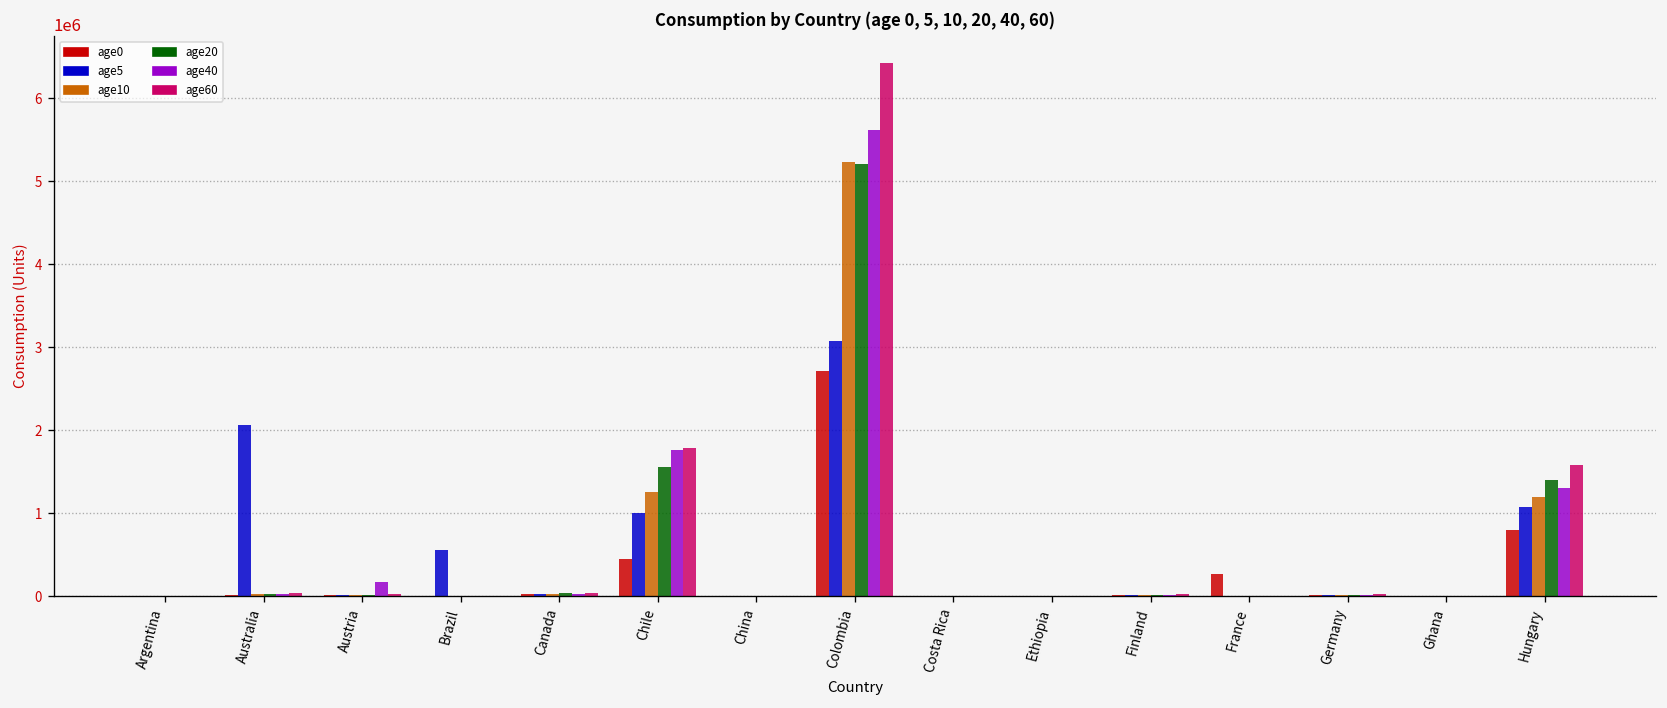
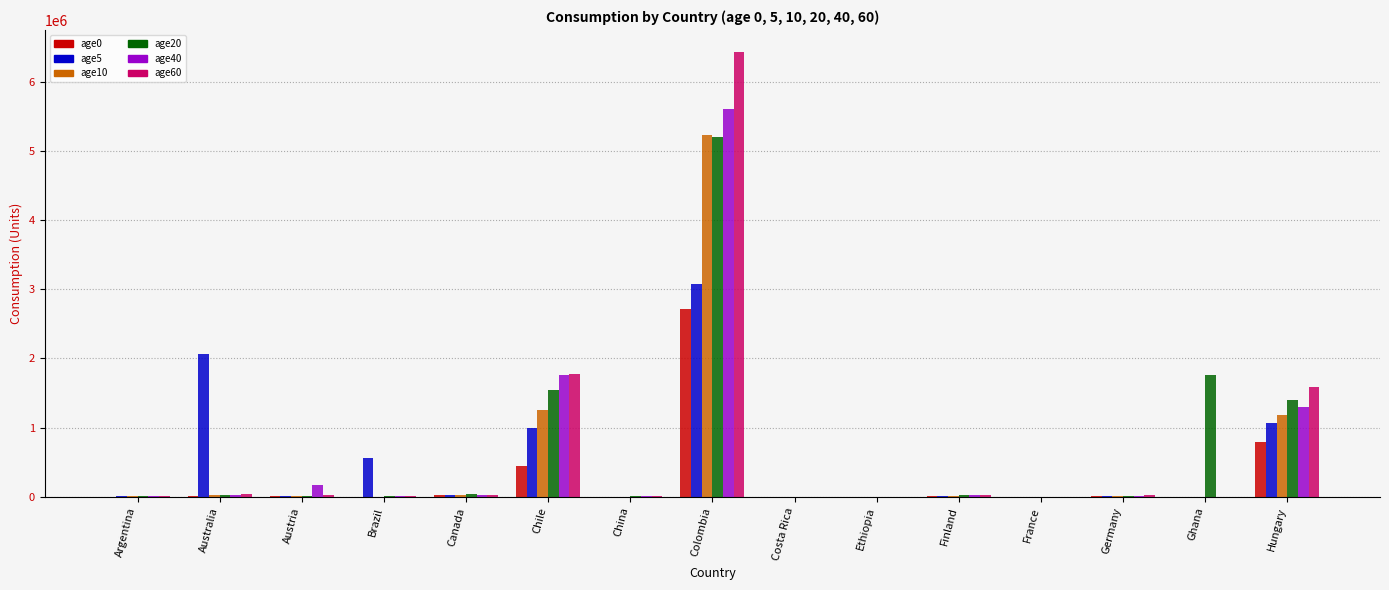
  {
    "age0": {
      "Chile": 400000,
      "Colombia": 2700000,
-     "France": 300000,
+     "France": 0,
      "Hungary": 800000
    },
    "age5": {
      "Australia": 2100000,
      "Brazil": 600000,
      "Chile": 1000000,
      "Colombia": 3100000,
      "Hungary": 1100000
    },
    "age10": {
      "Chile": 1300000,
      "Colombia": 5200000,
      "Hungary": 1200000
    },
    "age20": {
      "Chile": 1500000,
      "Colombia": 5200000,
-     "Ghana": 0,
+     "Ghana": 1800000,
      "Hungary": 1400000
    },
    "age40": {
      "Austria": 200000,
      "Chile": 1800000,
      "Colombia": 5600000,
      "Hungary": 1300000
    },
    "age60": {
      "Chile": 1800000,
      "Colombia": 6400000,
      "Hungary": 1600000
    }
  }
